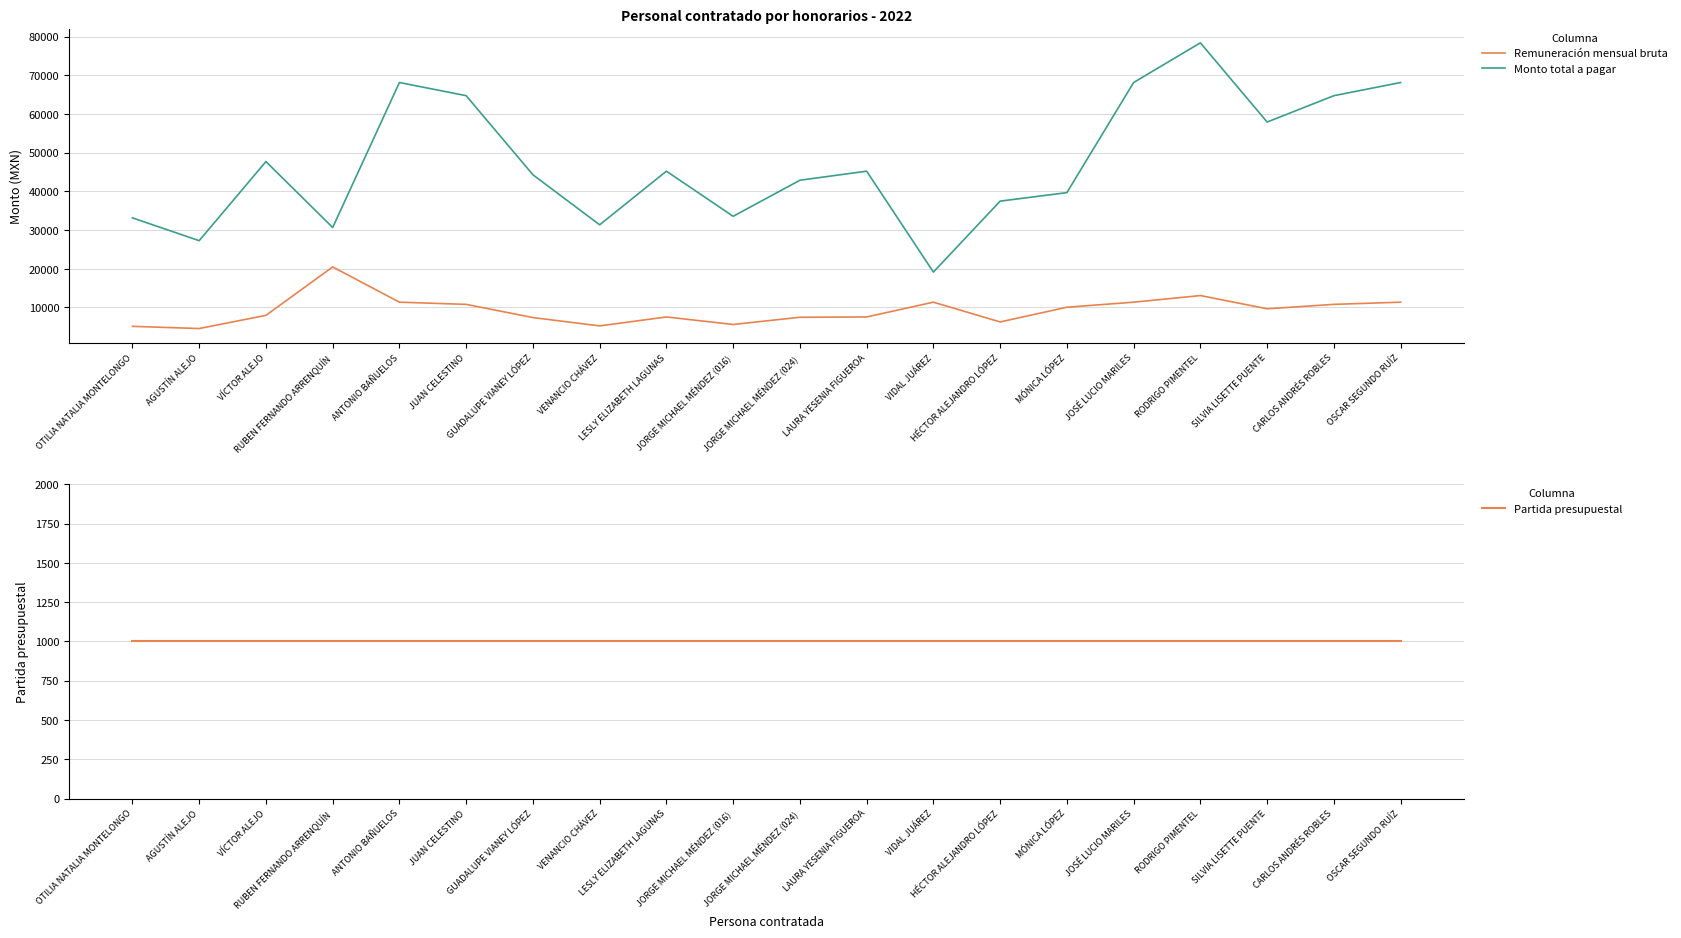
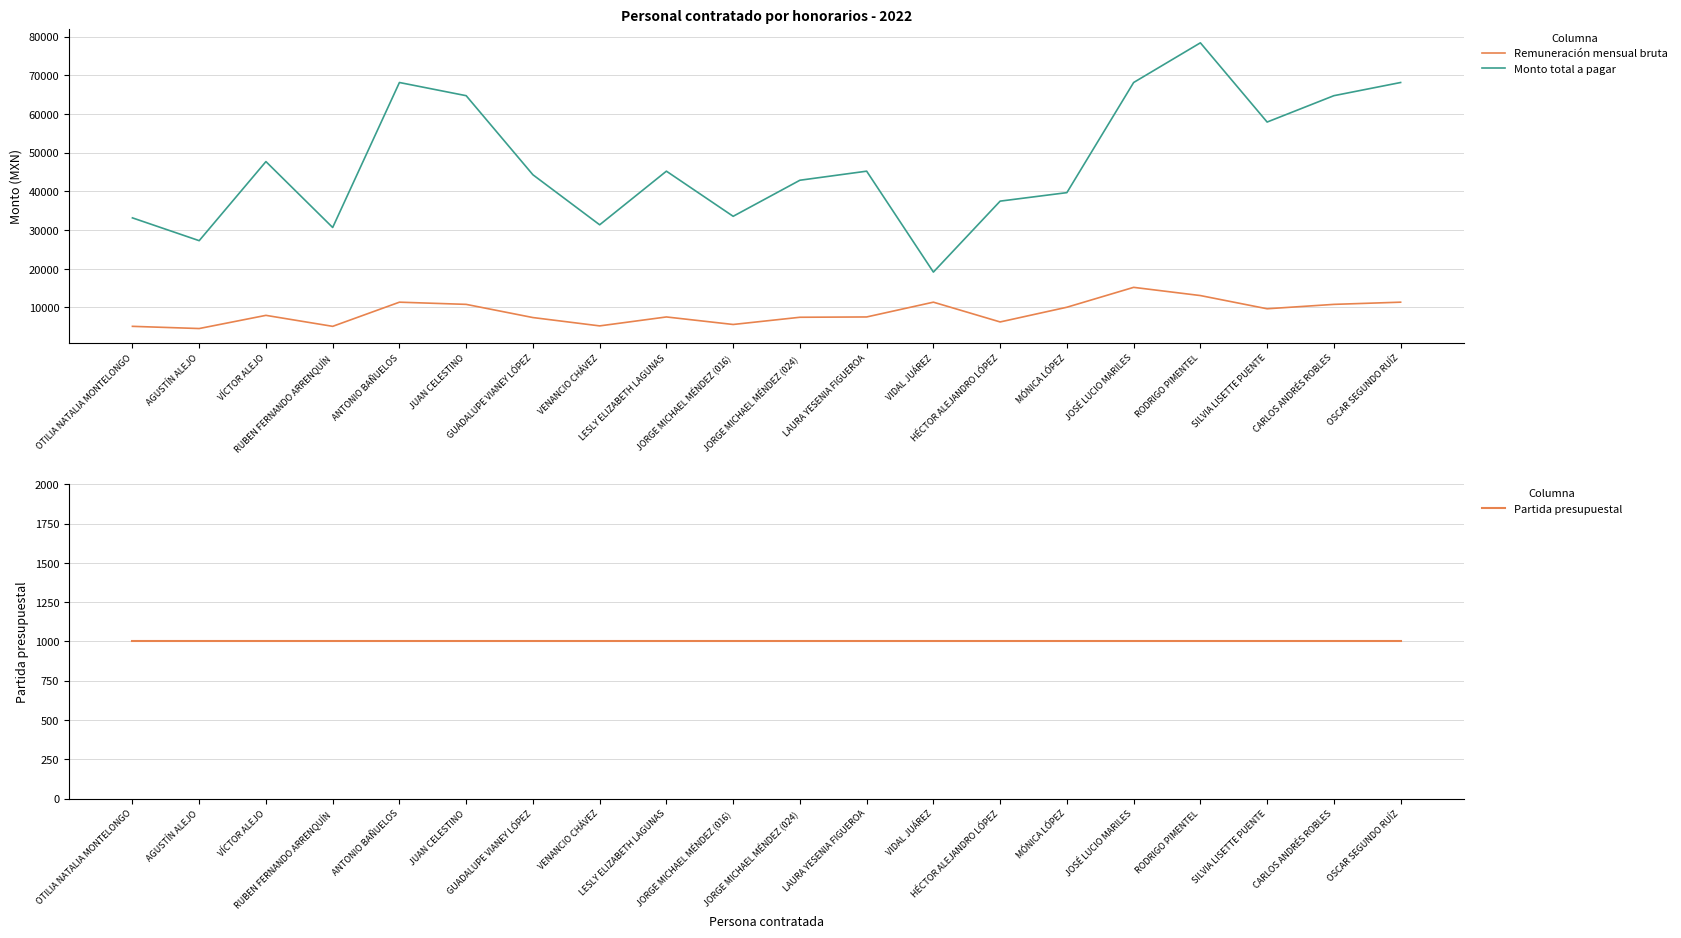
  {
    "Personal contratado por honorarios - 2022": {
      "Remuneración mensual bruta": {
        "OTILIA NATALIA MONTELONGO": 5000,
        "AGUSTÍN ALEJO": 5000,
        "VÍCTOR ALEJO": 8000,
-       "RUBEN FERNANDO ARRENQUÍN": 20000,
+       "RUBEN FERNANDO ARRENQUÍN": 5000,
        "ANTONIO BAÑUELOS": 11000,
        "JUAN CELESTINO": 11000,
        "GUADALUPE VIANEY LÓPEZ": 7000,
        "VENANCIO CHÁVEZ": 5000,
        "LESLY ELIZABETH LAGUNAS": 8000,
        "JORGE MICHAEL MÉNDEZ (016)": 6000,
        "JORGE MICHAEL MÉNDEZ (024)": 7000,
        "LAURA YESENIA FIGUEROA": 8000,
        "VIDAL JUÁREZ": 11000,
        "HÉCTOR ALEJANDRO LÓPEZ": 6000,
        "MÓNICA LÓPEZ": 10000,
-       "JOSÉ LUCIO MARILES": 11000,
+       "JOSÉ LUCIO MARILES": 15000,
        "RODRIGO PIMENTEL": 13000,
        "SILVIA LISETTE PUENTE": 10000,
        "CARLOS ANDRÉS ROBLES": 11000,
        "OSCAR SEGUNDO RUÍZ": 11000
      },
      "Monto total a pagar": {
        "OTILIA NATALIA MONTELONGO": 33000,
        "AGUSTÍN ALEJO": 27000,
        "VÍCTOR ALEJO": 48000,
        "RUBEN FERNANDO ARRENQUÍN": 31000,
        "ANTONIO BAÑUELOS": 68000,
        "JUAN CELESTINO": 65000,
        "GUADALUPE VIANEY LÓPEZ": 44000,
        "VENANCIO CHÁVEZ": 31000,
        "LESLY ELIZABETH LAGUNAS": 45000,
        "JORGE MICHAEL MÉNDEZ (016)": 34000,
        "JORGE MICHAEL MÉNDEZ (024)": 43000,
        "LAURA YESENIA FIGUEROA": 45000,
        "VIDAL JUÁREZ": 19000,
        "HÉCTOR ALEJANDRO LÓPEZ": 37000,
        "MÓNICA LÓPEZ": 40000,
        "JOSÉ LUCIO MARILES": 68000,
        "RODRIGO PIMENTEL": 78000,
        "SILVIA LISETTE PUENTE": 58000,
        "CARLOS ANDRÉS ROBLES": 65000,
        "OSCAR SEGUNDO RUÍZ": 68000
      }
    }
  }
